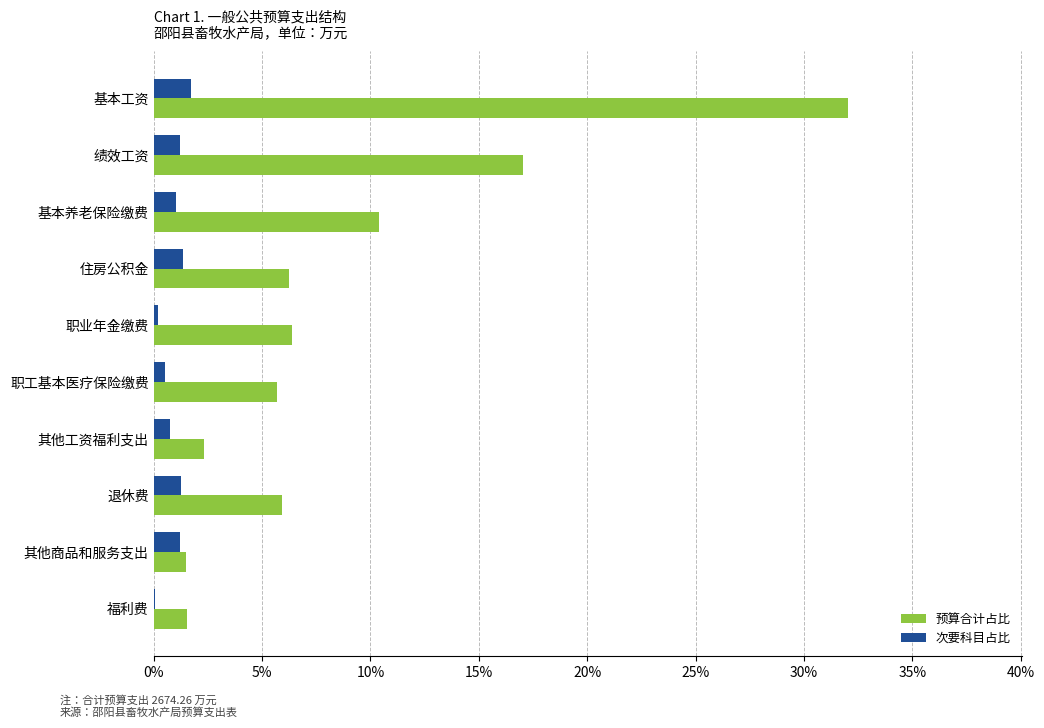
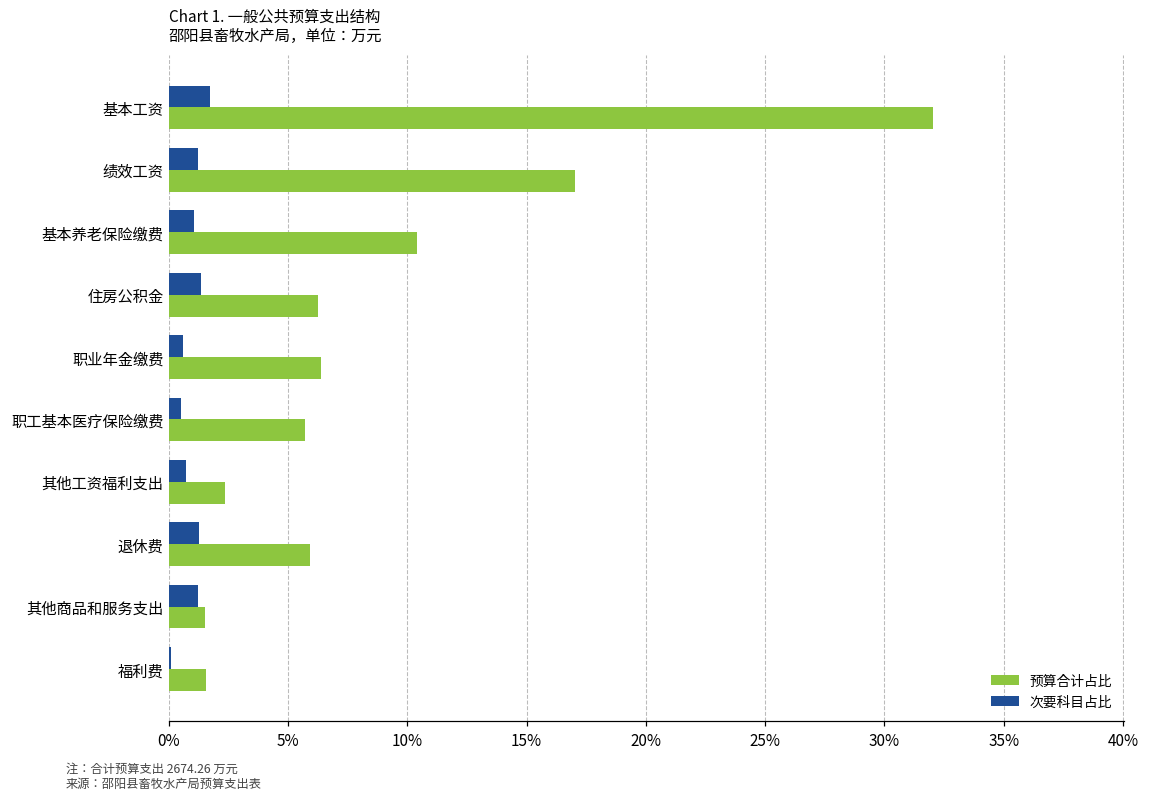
  {
    "预算合计占比": {
      "基本工资": "32.1%",
      "绩效工资": "17.0%",
      "基本养老保险缴费": "10.4%",
      "住房公积金": "6.2%",
      "职业年金缴费": "6.4%",
      "职工基本医疗保险缴费": "5.7%",
      "其他工资福利支出": "2.3%",
      "退休费": "5.9%",
      "其他商品和服务支出": "1.5%",
      "福利费": "1.6%"
    },
    "次要科目占比": {
      "基本工资": "1.7%",
      "绩效工资": "1.2%",
      "基本养老保险缴费": "1.0%",
      "住房公积金": "1.3%",
-     "职业年金缴费": "0.2%",
+     "职业年金缴费": "0.6%",
      "职工基本医疗保险缴费": "0.5%",
      "其他工资福利支出": "0.7%",
      "退休费": "1.3%",
      "其他商品和服务支出": "1.2%"
    }
  }
